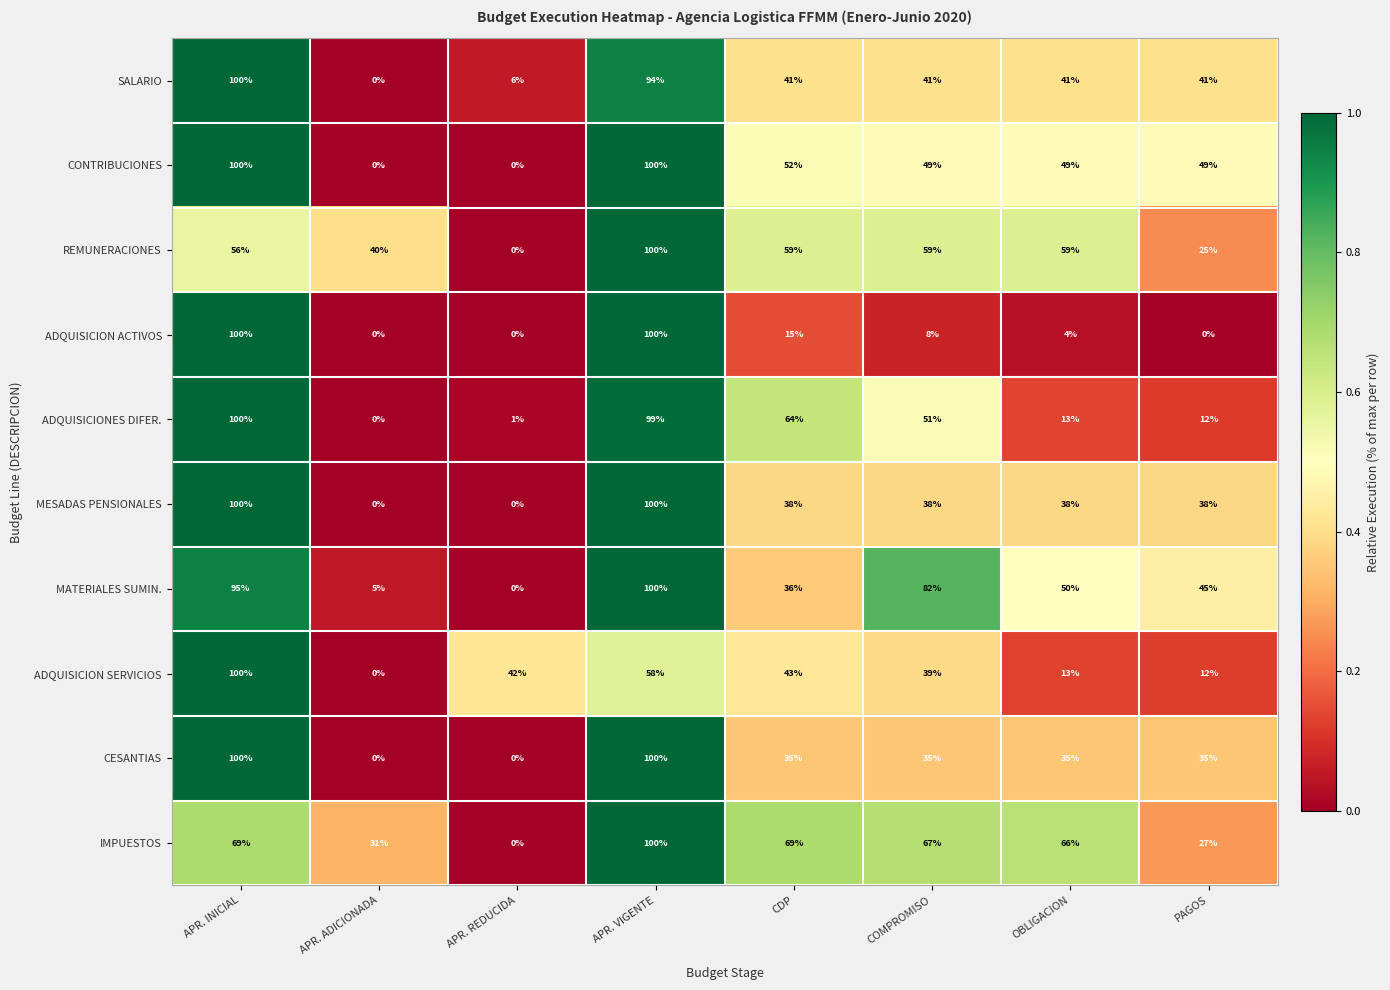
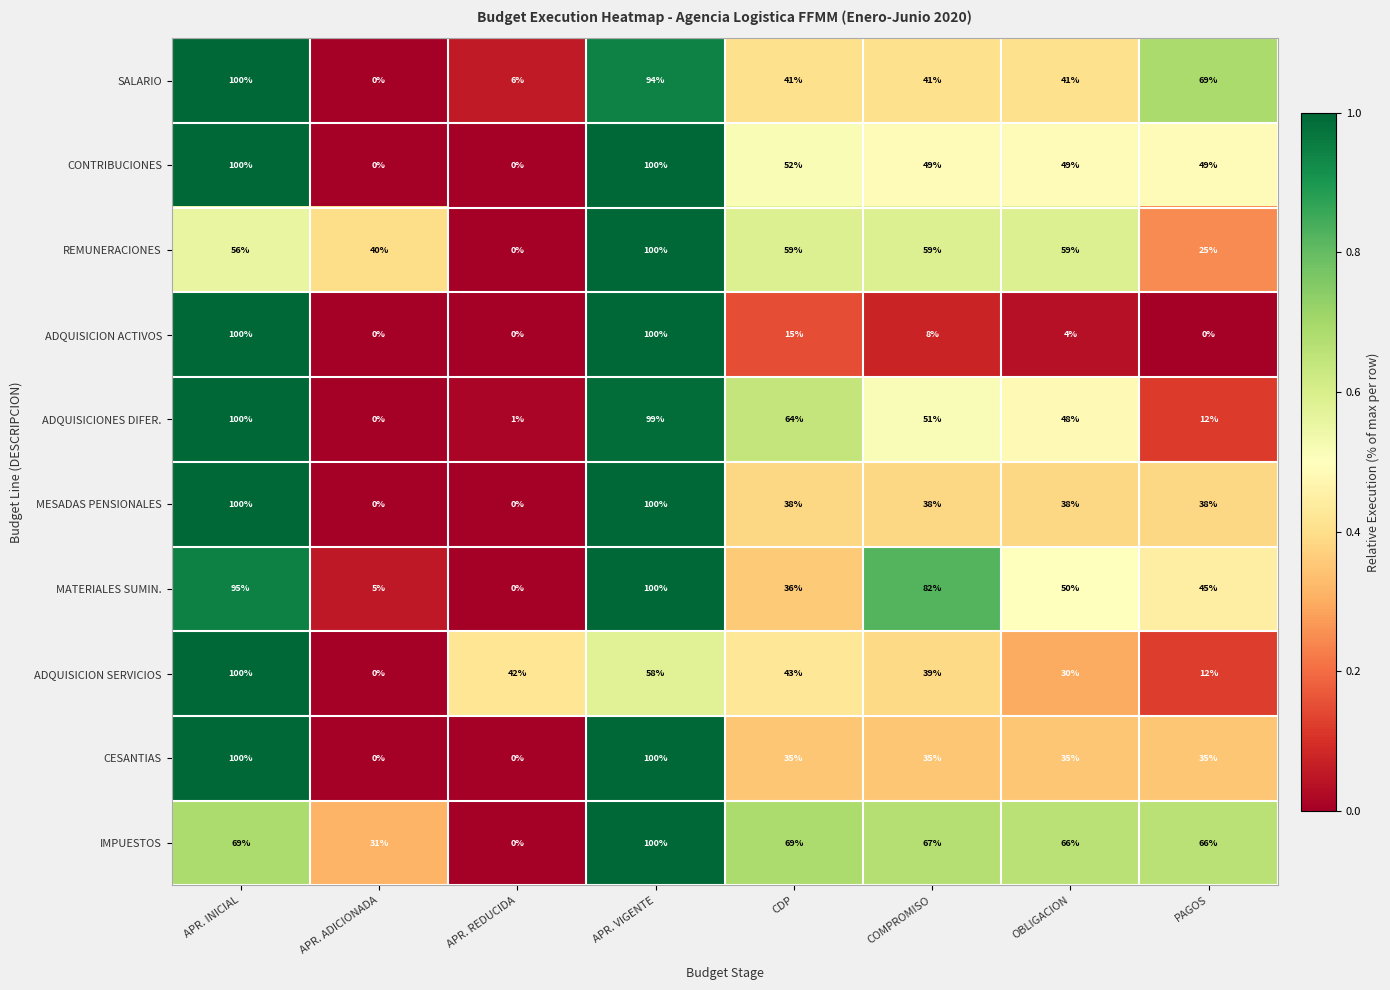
  {
    "SALARIO": {
      "APR. INICIAL": "100%",
      "APR. ADICIONADA": "0%",
      "APR. REDUCIDA": "6%",
      "APR. VIGENTE": "94%",
      "CDP": "41%",
      "COMPROMISO": "41%",
      "OBLIGACION": "41%",
-     "PAGOS": "41%"
+     "PAGOS": "69%"
    },
    "CONTRIBUCIONES": {
      "APR. INICIAL": "100%",
      "APR. ADICIONADA": "0%",
      "APR. REDUCIDA": "0%",
      "APR. VIGENTE": "100%",
      "CDP": "52%",
      "COMPROMISO": "49%",
      "OBLIGACION": "49%",
      "PAGOS": "49%"
    },
    "REMUNERACIONES": {
      "APR. INICIAL": "56%",
      "APR. ADICIONADA": "40%",
      "APR. REDUCIDA": "0%",
      "APR. VIGENTE": "100%",
      "CDP": "59%",
      "COMPROMISO": "59%",
      "OBLIGACION": "59%",
      "PAGOS": "25%"
    },
    "ADQUISICION ACTIVOS": {
      "APR. INICIAL": "100%",
      "APR. ADICIONADA": "0%",
      "APR. REDUCIDA": "0%",
      "APR. VIGENTE": "100%",
      "CDP": "15%",
      "COMPROMISO": "8%",
      "OBLIGACION": "4%",
      "PAGOS": "0%"
    },
    "ADQUISICIONES DIFER.": {
      "APR. INICIAL": "100%",
      "APR. ADICIONADA": "0%",
      "APR. REDUCIDA": "1%",
      "APR. VIGENTE": "99%",
      "CDP": "64%",
      "COMPROMISO": "51%",
-     "OBLIGACION": "13%",
+     "OBLIGACION": "48%",
      "PAGOS": "12%"
    },
    "MESADAS PENSIONALES": {
      "APR. INICIAL": "100%",
      "APR. ADICIONADA": "0%",
      "APR. REDUCIDA": "0%",
      "APR. VIGENTE": "100%",
      "CDP": "38%",
      "COMPROMISO": "38%",
      "OBLIGACION": "38%",
      "PAGOS": "38%"
    },
    "MATERIALES SUMIN.": {
      "APR. INICIAL": "95%",
      "APR. ADICIONADA": "5%",
      "APR. REDUCIDA": "0%",
      "APR. VIGENTE": "100%",
      "CDP": "36%",
      "COMPROMISO": "82%",
      "OBLIGACION": "50%",
      "PAGOS": "45%"
    },
    "ADQUISICION SERVICIOS": {
      "APR. INICIAL": "100%",
      "APR. ADICIONADA": "0%",
      "APR. REDUCIDA": "42%",
      "APR. VIGENTE": "58%",
      "CDP": "43%",
      "COMPROMISO": "39%",
-     "OBLIGACION": "13%",
+     "OBLIGACION": "30%",
      "PAGOS": "12%"
    },
    "CESANTIAS": {
      "APR. INICIAL": "100%",
      "APR. ADICIONADA": "0%",
      "APR. REDUCIDA": "0%",
      "APR. VIGENTE": "100%",
      "CDP": "35%",
      "COMPROMISO": "35%",
      "OBLIGACION": "35%",
      "PAGOS": "35%"
    },
    "IMPUESTOS": {
      "APR. INICIAL": "69%",
      "APR. ADICIONADA": "31%",
      "APR. REDUCIDA": "0%",
      "APR. VIGENTE": "100%",
      "CDP": "69%",
      "COMPROMISO": "67%",
      "OBLIGACION": "66%",
-     "PAGOS": "27%"
+     "PAGOS": "66%"
    }
  }
